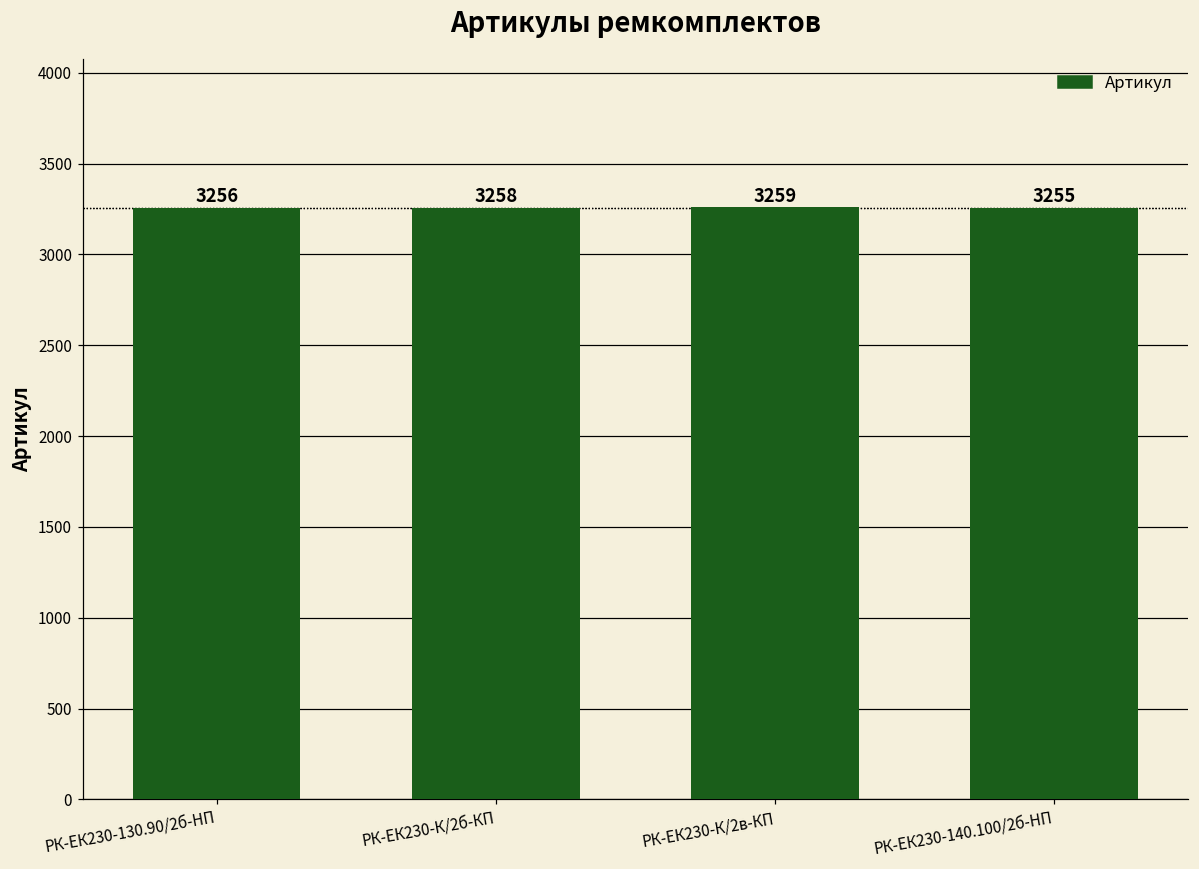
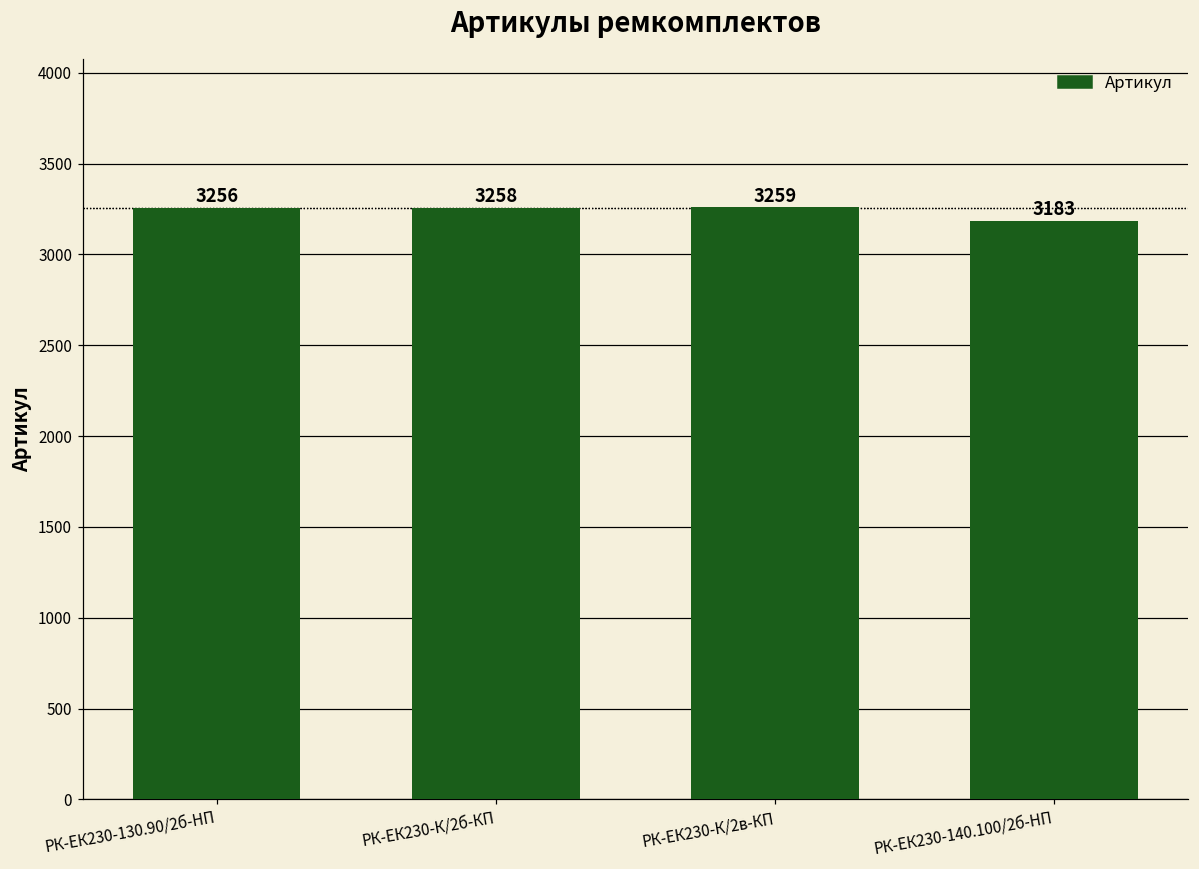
  {
    "РК-ЕК230-130.90/2б-HП": 3256,
    "РК-ЕК230-К/2б-КП": 3258,
    "РК-ЕК230-К/2в-КП": 3259,
-   "РК-ЕК230-140.100/2б-HП": 3255
+   "РК-ЕК230-140.100/2б-HП": 3183
  }
